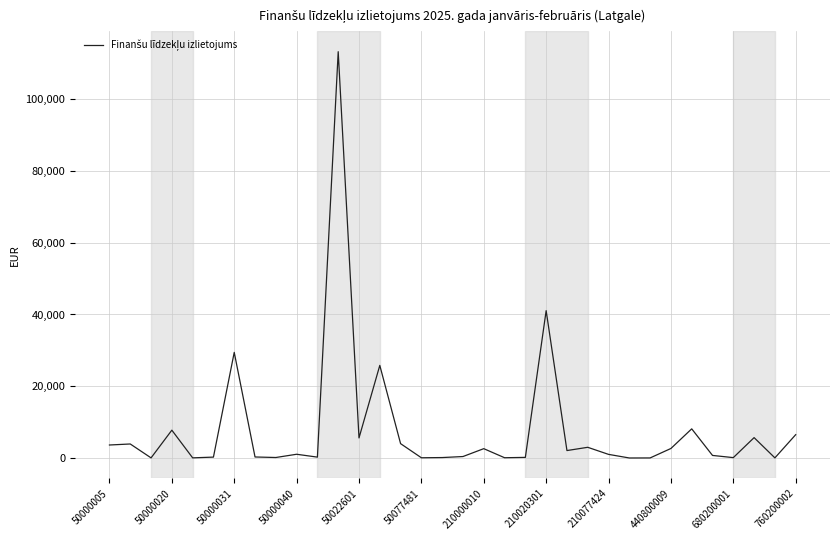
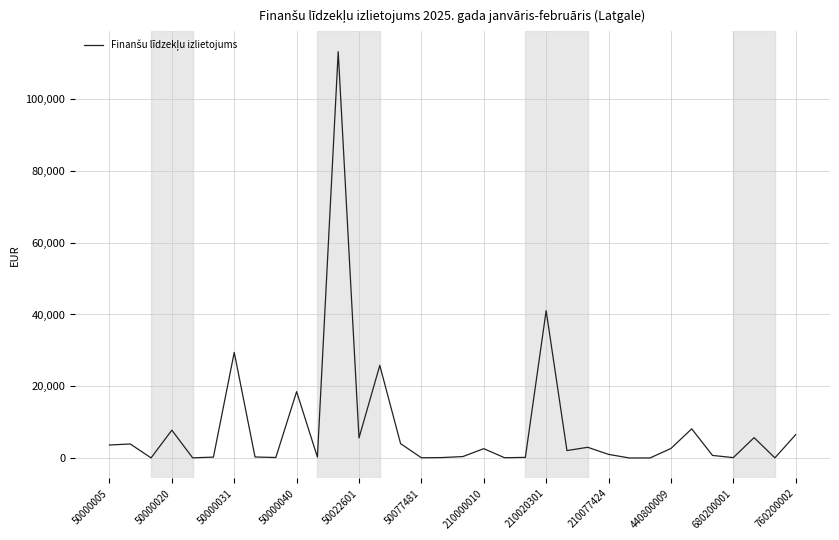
  {
    "50000005": "4,000",
    "50000020": "8,000",
    "50000031": "29,000",
-   "50000040": "1,000",
+   "50000040": "18,000",
    "50022601": "6,000",
    "50077481": "0",
    "210000010": "3,000",
    "210020301": "41,000",
    "210077424": "1,000",
    "440800009": "3,000",
    "680200001": "0",
    "760200002": "7,000"
  }
